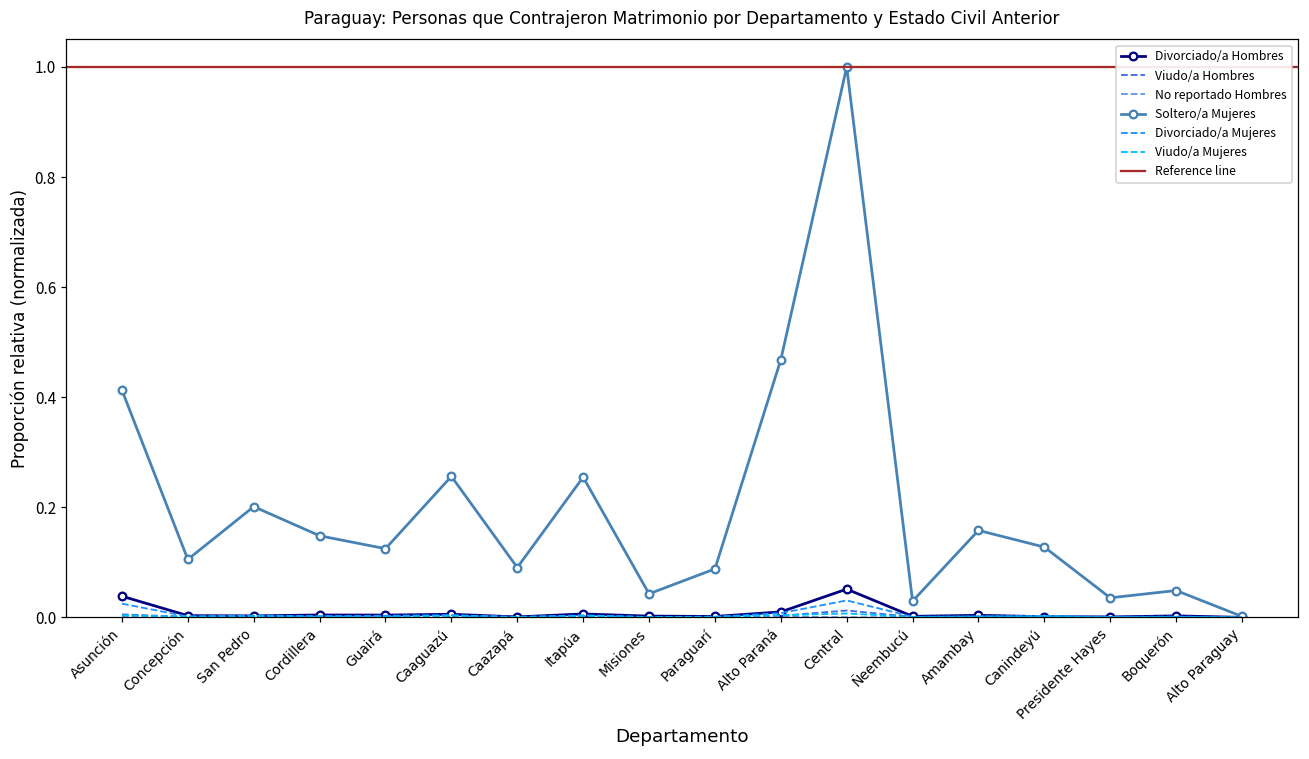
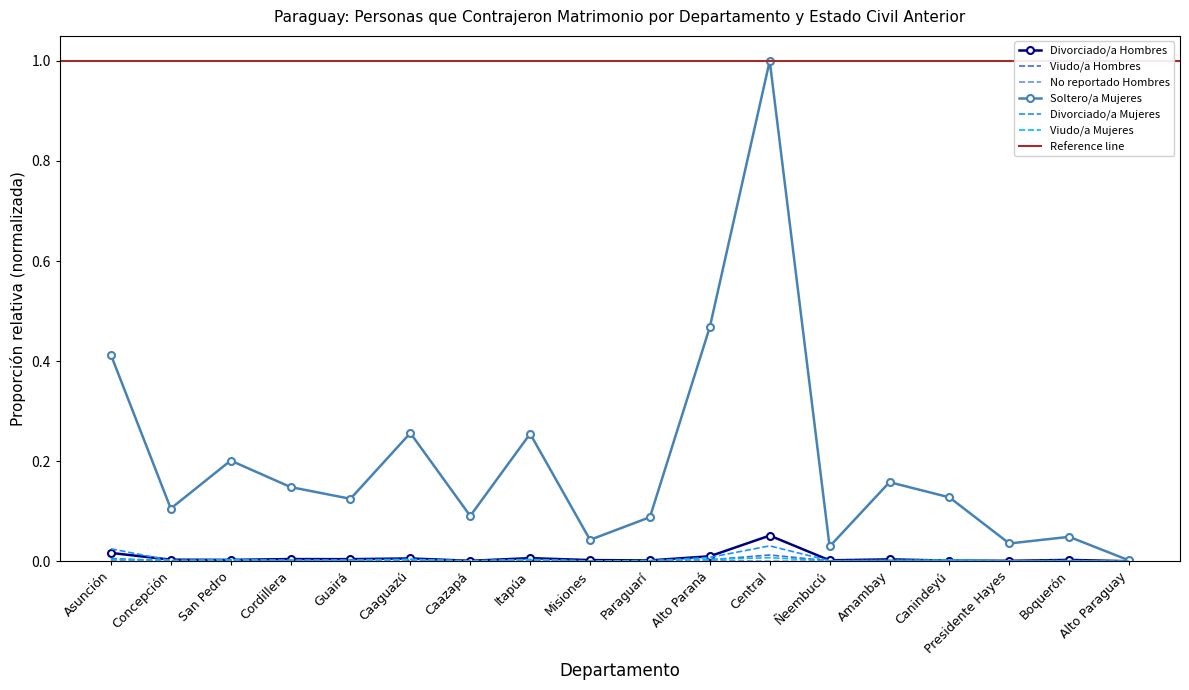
  {
    "Divorciado/a Hombres": {
-     "Asunción": 0.04,
+     "Asunción": 0.02,
      "Central": 0.05
    }
  }
